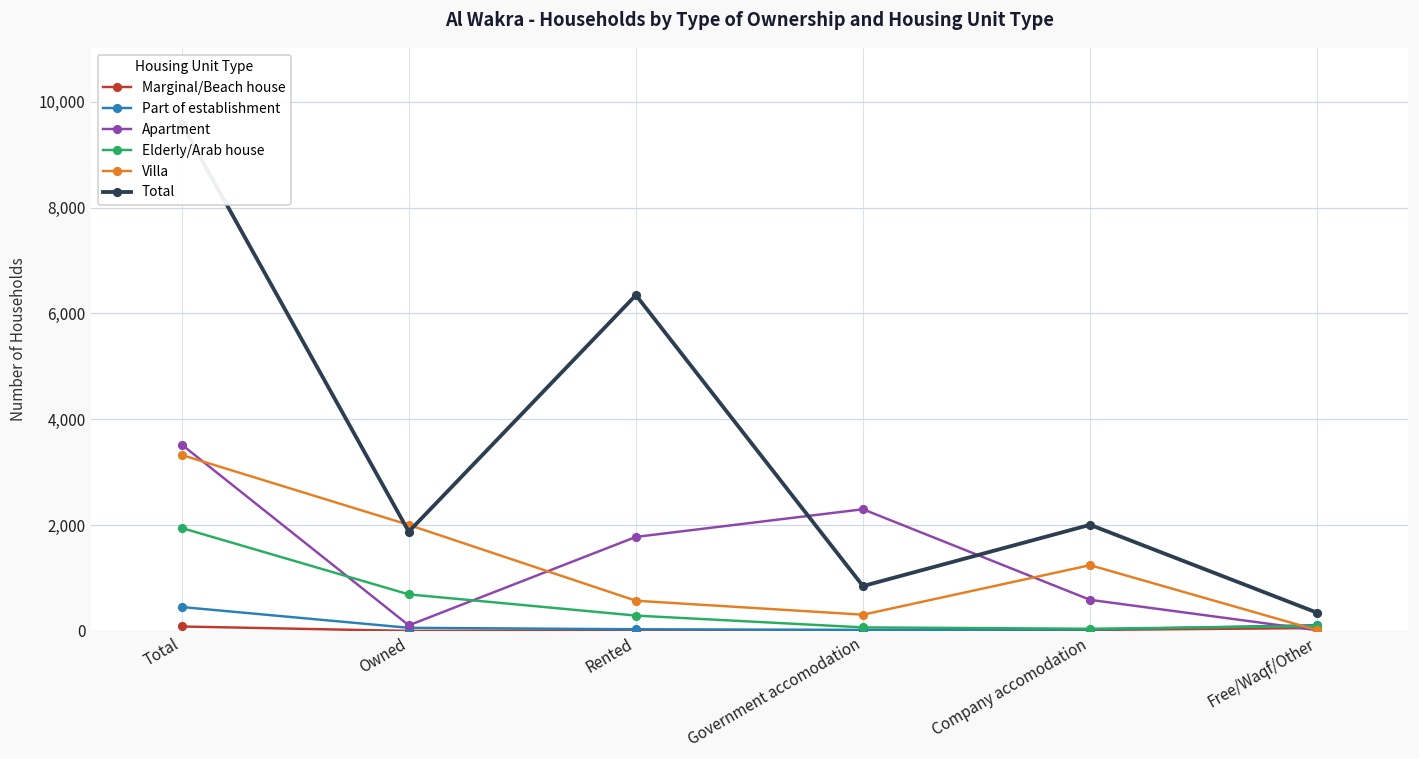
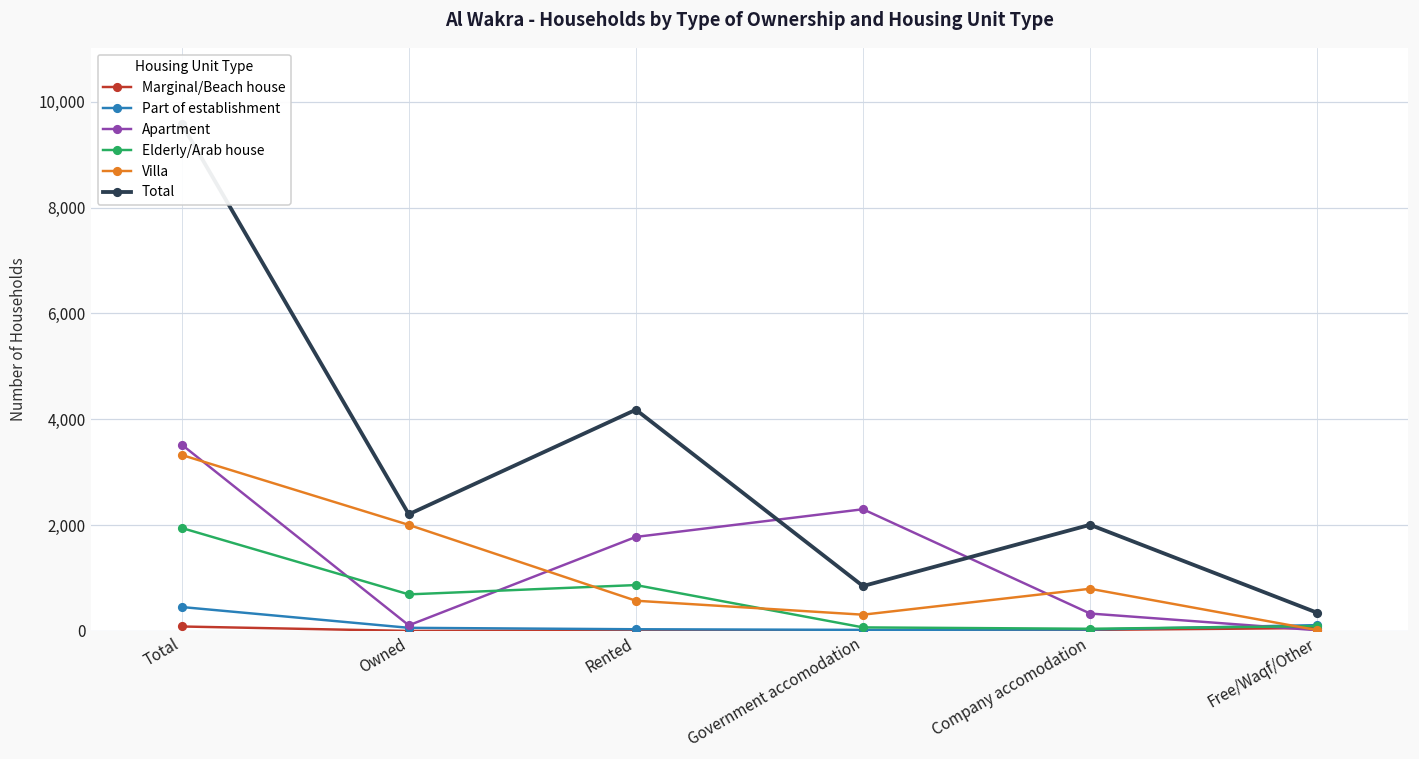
  {
    "Marginal/Beach house": {
      "Total": "100",
      "Owned": "0"
    },
    "Part of establishment": {
      "Total": "500"
    },
    "Apartment": {
      "Total": "3,500",
      "Rented": "1,800",
      "Government accomodation": "2,300",
-     "Company accomodation": "600"
+     "Company accomodation": "300"
    },
    "Elderly/Arab house": {
      "Total": "1,900",
      "Owned": "700",
-     "Rented": "300"
+     "Rented": "900"
    },
    "Villa": {
      "Total": "3,300",
      "Owned": "2,000",
      "Rented": "600",
      "Government accomodation": "300",
-     "Company accomodation": "1,200"
+     "Company accomodation": "800"
    },
    "Total": {
-     "Owned": "1,900",
-     "Rented": "6,300",
+     "Owned": "2,200",
+     "Rented": "4,200",
      "Government accomodation": "800",
      "Company accomodation": "2,000",
      "Free/Waqf/Other": "300"
    }
  }
